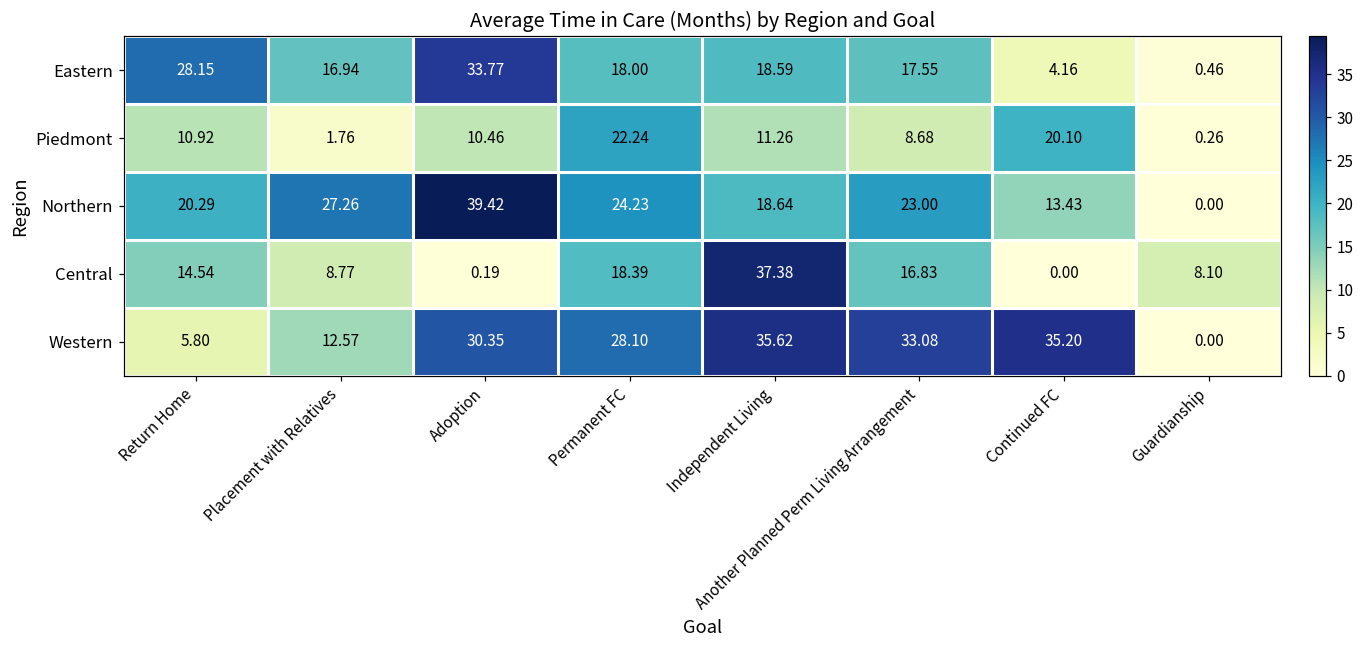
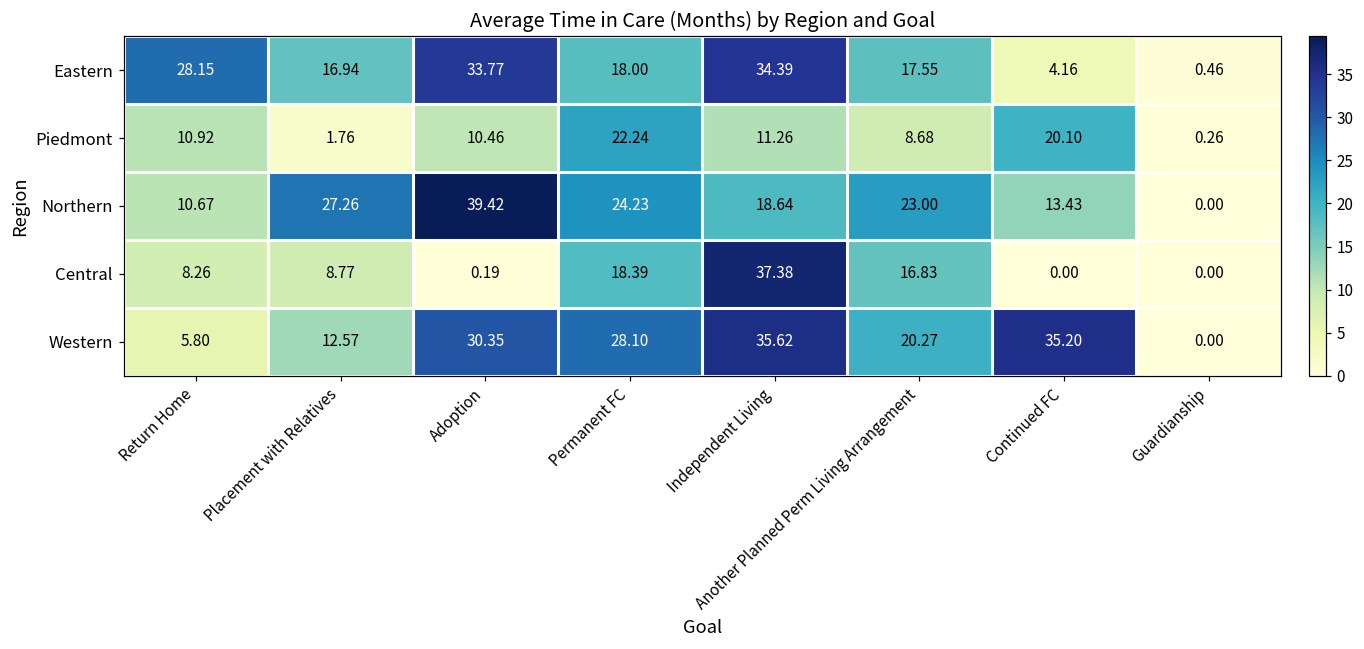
  {
    "Eastern": {
      "Return Home": 28.15,
      "Placement with Relatives": 16.94,
      "Adoption": 33.77,
      "Permanent FC": 18.00,
-     "Independent Living": 18.59,
+     "Independent Living": 34.39,
      "Another Planned Perm Living Arrangement": 17.55,
      "Continued FC": 4.16,
      "Guardianship": 0.46
    },
    "Piedmont": {
      "Return Home": 10.92,
      "Placement with Relatives": 1.76,
      "Adoption": 10.46,
      "Permanent FC": 22.24,
      "Independent Living": 11.26,
      "Another Planned Perm Living Arrangement": 8.68,
      "Continued FC": 20.10,
      "Guardianship": 0.26
    },
    "Northern": {
-     "Return Home": 20.29,
+     "Return Home": 10.67,
      "Placement with Relatives": 27.26,
      "Adoption": 39.42,
      "Permanent FC": 24.23,
      "Independent Living": 18.64,
      "Another Planned Perm Living Arrangement": 23.00,
      "Continued FC": 13.43,
      "Guardianship": 0.00
    },
    "Central": {
-     "Return Home": 14.54,
+     "Return Home": 8.26,
      "Placement with Relatives": 8.77,
      "Adoption": 0.19,
      "Permanent FC": 18.39,
      "Independent Living": 37.38,
      "Another Planned Perm Living Arrangement": 16.83,
      "Continued FC": 0.00,
-     "Guardianship": 8.10
+     "Guardianship": 0.00
    },
    "Western": {
      "Return Home": 5.80,
      "Placement with Relatives": 12.57,
      "Adoption": 30.35,
      "Permanent FC": 28.10,
      "Independent Living": 35.62,
-     "Another Planned Perm Living Arrangement": 33.08,
+     "Another Planned Perm Living Arrangement": 20.27,
      "Continued FC": 35.20,
      "Guardianship": 0.00
    }
  }
